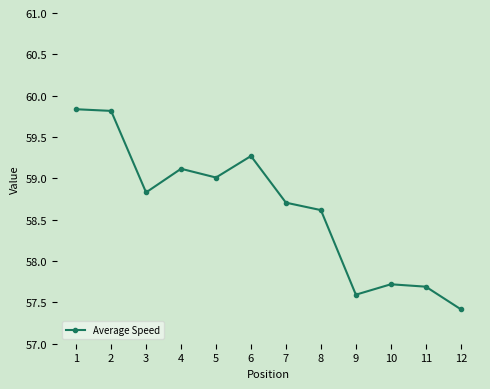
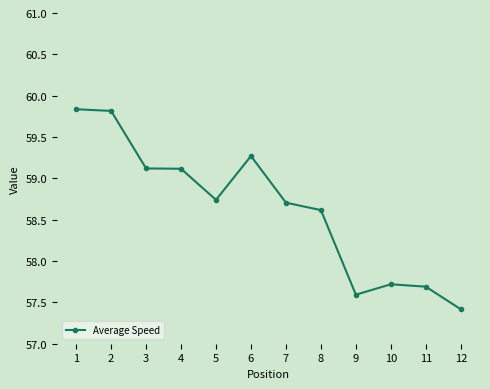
  {
    "1": 59.8,
    "2": 59.8,
-   "3": 58.8,
+   "3": 59.1,
    "4": 59.1,
-   "5": 59.0,
+   "5": 58.7,
    "6": 59.3,
    "7": 58.7,
    "8": 58.6,
    "9": 57.6,
    "10": 57.7,
    "11": 57.7,
    "12": 57.4
  }
